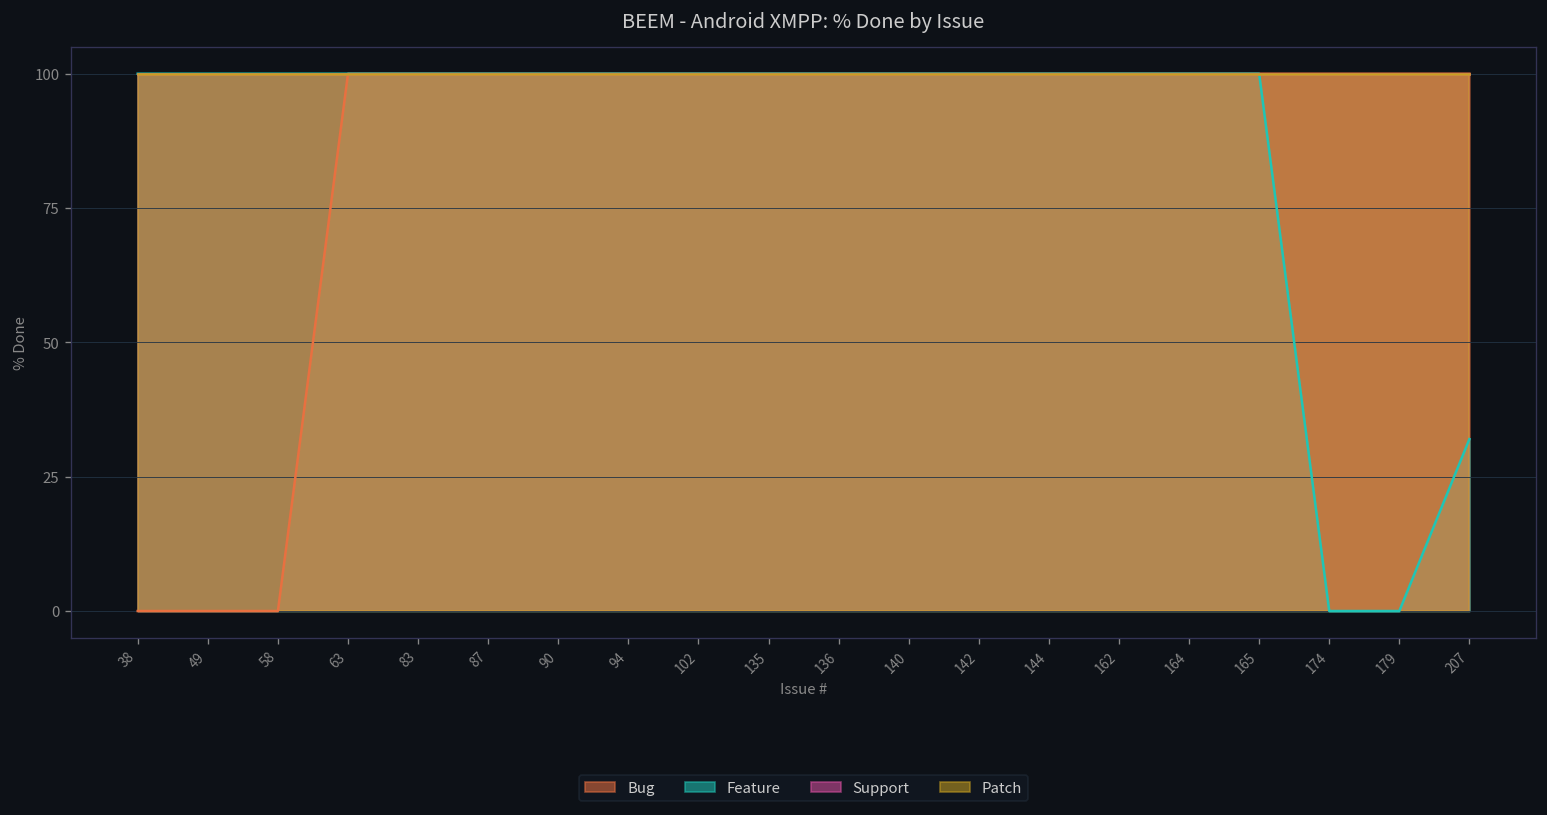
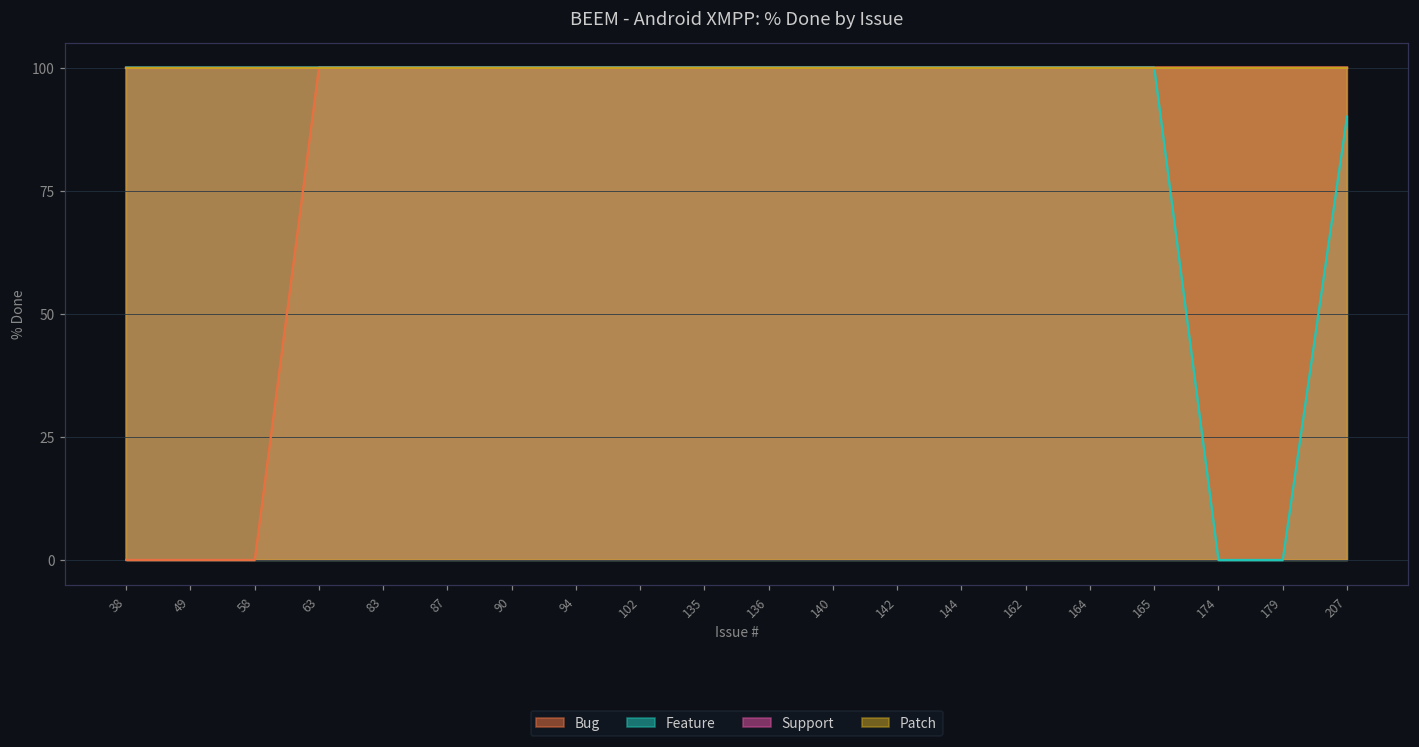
  {
    "Feature": {
      "174": 0,
      "179": 0,
-     "207": 32
+     "207": 90
    }
  }
